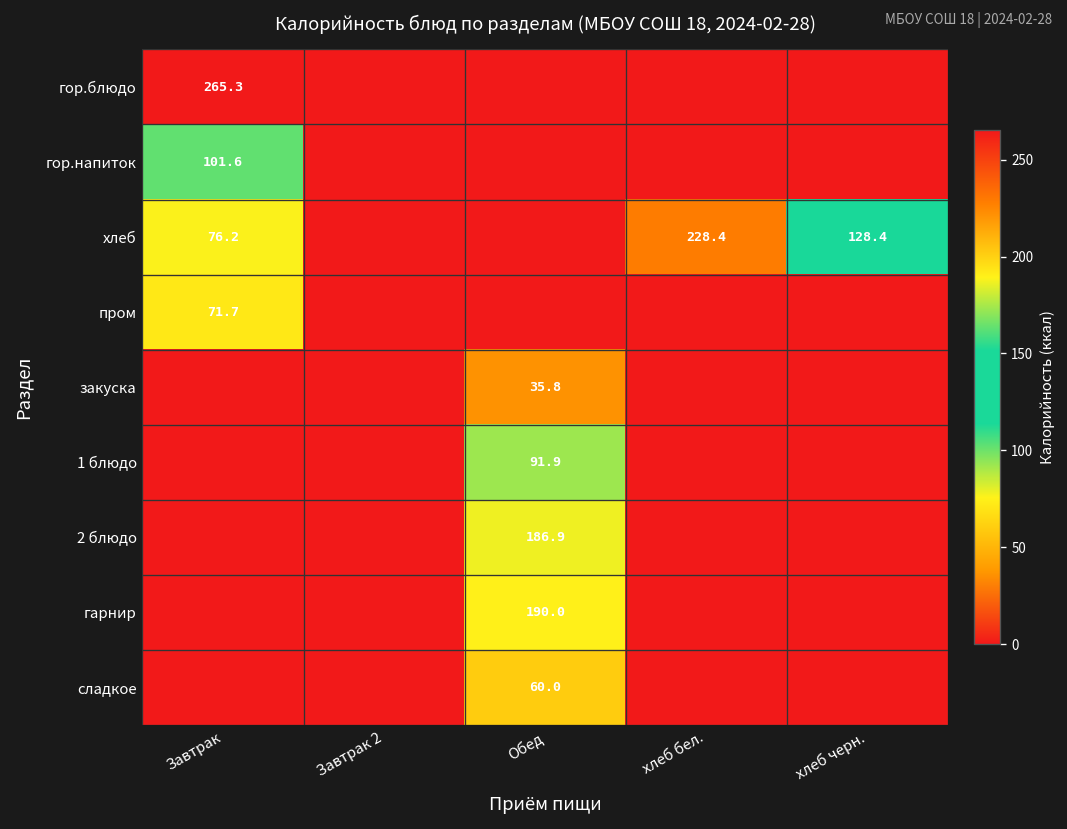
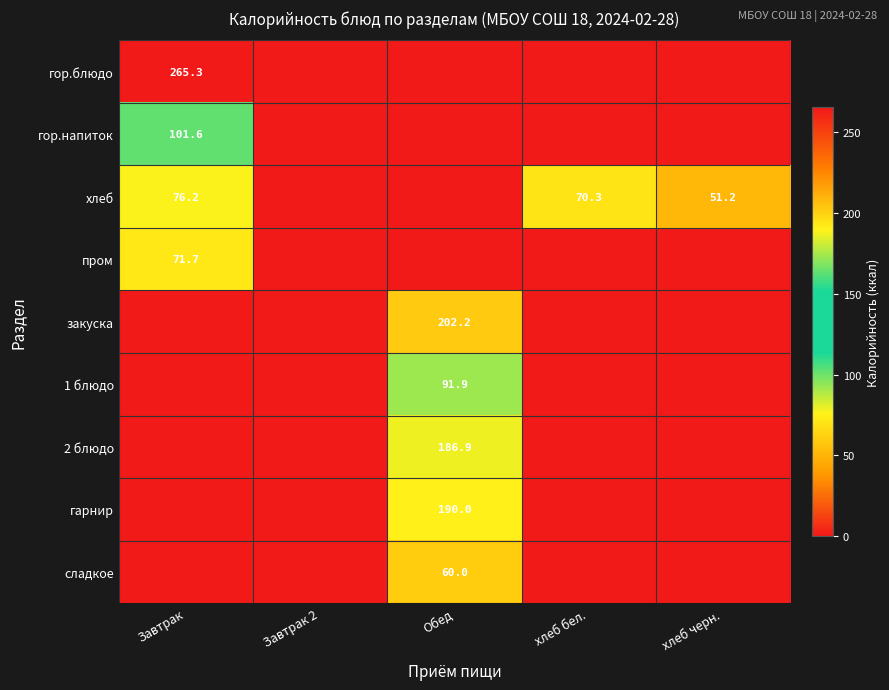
  {
    "гор.блюдо": {
      "Завтрак": 265.3
    },
    "гор.напиток": {
      "Завтрак": 101.6
    },
    "хлеб": {
      "Завтрак": 76.2,
-     "хлеб бел.": 228.4,
-     "хлеб черн.": 128.4
+     "хлеб бел.": 70.3,
+     "хлеб черн.": 51.2
    },
    "пром": {
      "Завтрак": 71.7
    },
    "закуска": {
-     "Обед": 35.8
+     "Обед": 202.2
    },
    "1 блюдо": {
      "Обед": 91.9
    },
    "2 блюдо": {
      "Обед": 186.9
    },
    "гарнир": {
      "Обед": 190.0
    },
    "сладкое": {
      "Обед": 60.0
    }
  }
